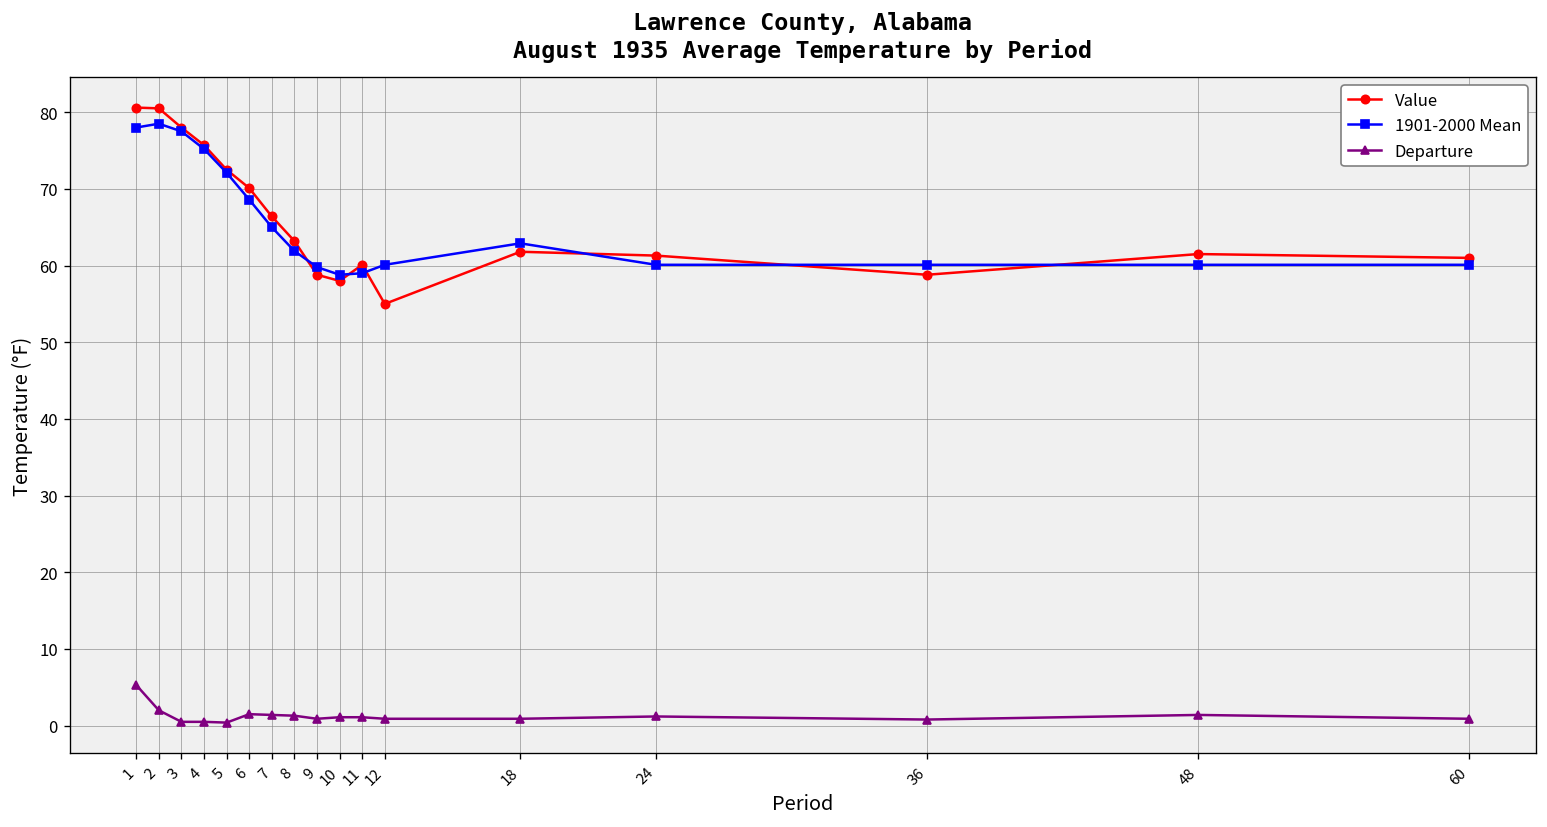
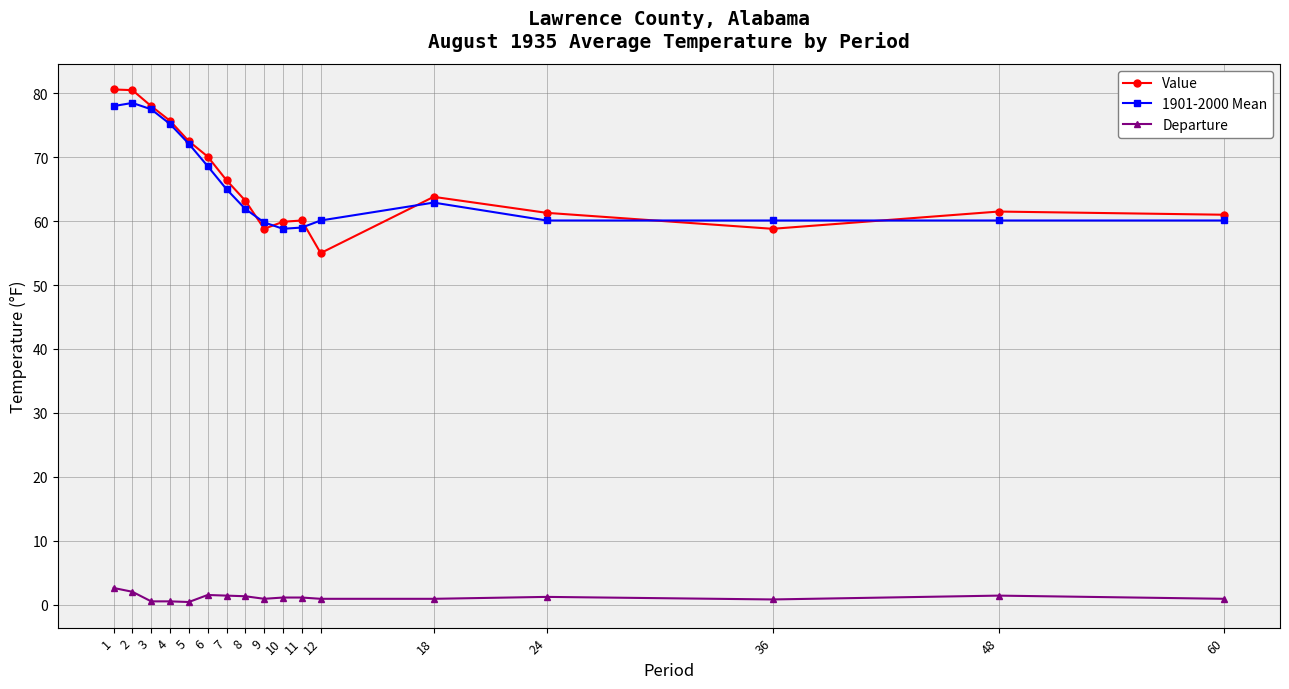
  {
    "Value": {
      "1": 81,
      "2": 81,
      "3": 78,
      "4": 76,
      "6": 70,
      "7": 66,
      "8": 63,
      "9": 59,
-     "10": 58,
+     "10": 60,
      "11": 60,
      "12": 55,
-     "18": 62,
+     "18": 64,
      "24": 61,
      "36": 59,
      "48": 62,
      "60": 61
    },
    "1901-2000 Mean": {
      "1": 78,
      "2": 79,
      "3": 78,
      "4": 75,
      "6": 69,
      "7": 65,
      "8": 62,
      "9": 60,
      "10": 59,
      "11": 59,
      "12": 60,
      "18": 63,
      "24": 60,
      "36": 60,
      "48": 60,
      "60": 60
    },
    "Departure": {
-     "1": 5,
+     "1": 3,
      "2": 2,
      "3": 1,
      "4": 1,
      "5": 0,
      "6": 2,
      "7": 1,
      "8": 1,
      "9": 1,
      "10": 1,
      "11": 1,
      "12": 1,
      "18": 1,
      "24": 1,
      "36": 1,
      "48": 1,
      "60": 1
    }
  }
